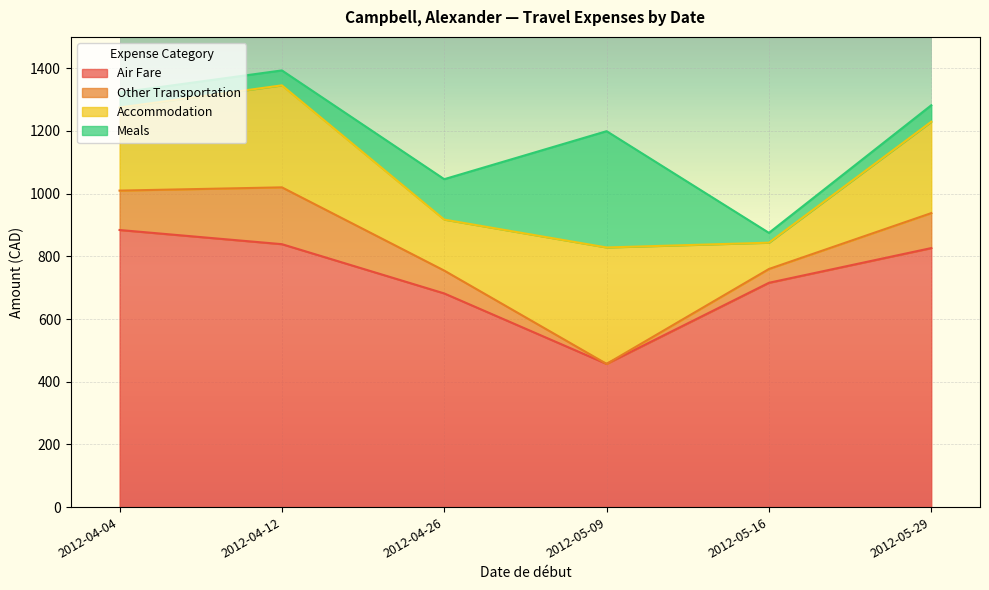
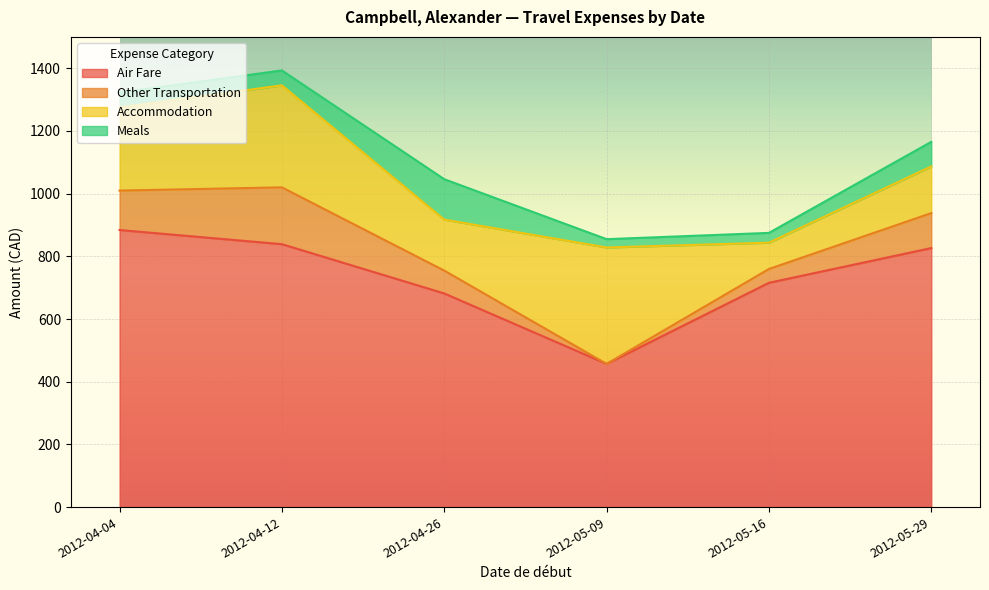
  {
    "Accommodation": {
      "2012-04-12": 330,
      "2012-04-26": 160,
      "2012-05-09": 370,
      "2012-05-16": 80,
-     "2012-05-29": 290
+     "2012-05-29": 150
    },
    "Meals": {
      "2012-04-12": 50,
      "2012-04-26": 130,
-     "2012-05-09": 370,
+     "2012-05-09": 30,
      "2012-05-16": 30,
-     "2012-05-29": 50
+     "2012-05-29": 80
    }
  }
